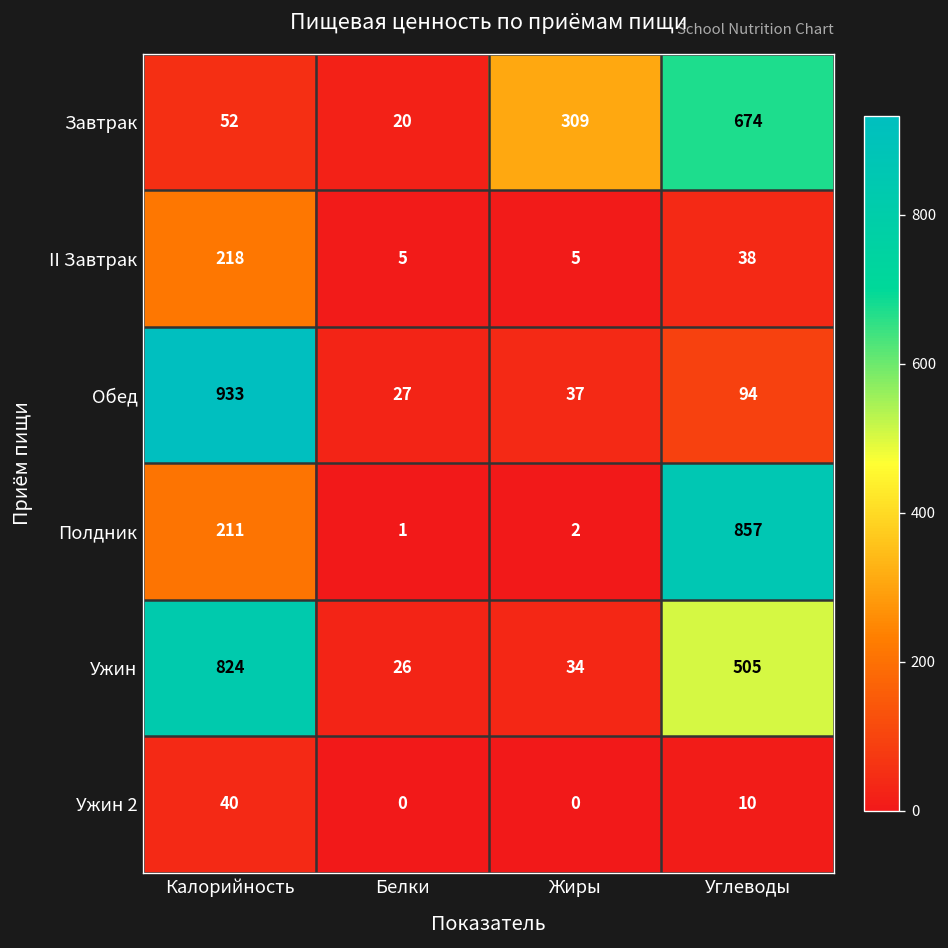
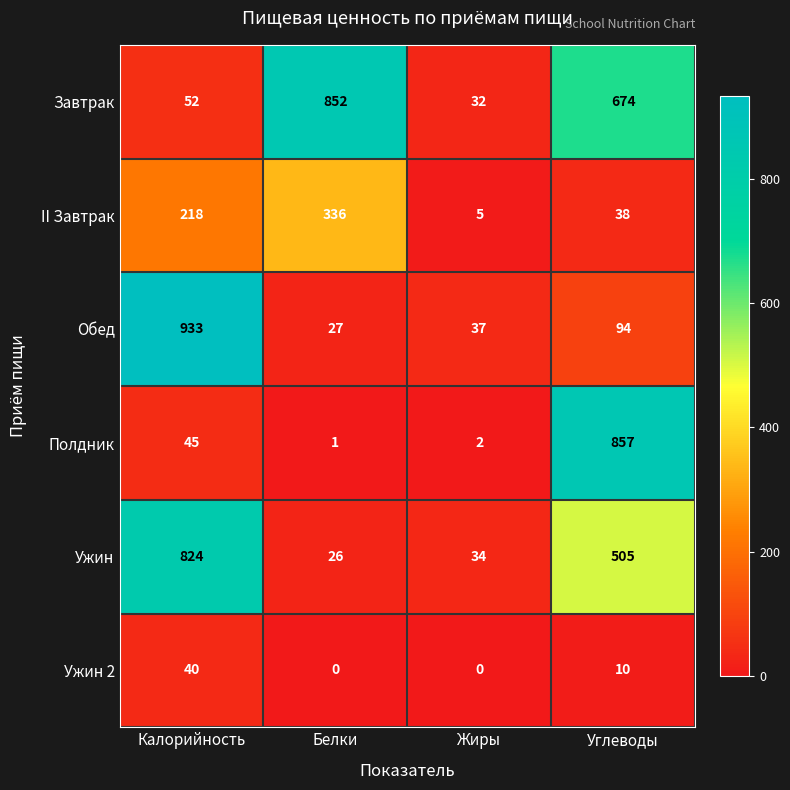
  {
    "Завтрак": {
      "Калорийность": 52,
-     "Белки": 20,
-     "Жиры": 309,
+     "Белки": 852,
+     "Жиры": 32,
      "Углеводы": 674
    },
    "II Завтрак": {
      "Калорийность": 218,
-     "Белки": 5,
+     "Белки": 336,
      "Жиры": 5,
      "Углеводы": 38
    },
    "Обед": {
      "Калорийность": 933,
      "Белки": 27,
      "Жиры": 37,
      "Углеводы": 94
    },
    "Полдник": {
-     "Калорийность": 211,
+     "Калорийность": 45,
      "Белки": 1,
      "Жиры": 2,
      "Углеводы": 857
    },
    "Ужин": {
      "Калорийность": 824,
      "Белки": 26,
      "Жиры": 34,
      "Углеводы": 505
    },
    "Ужин 2": {
      "Калорийность": 40,
      "Белки": 0,
      "Жиры": 0,
      "Углеводы": 10
    }
  }
